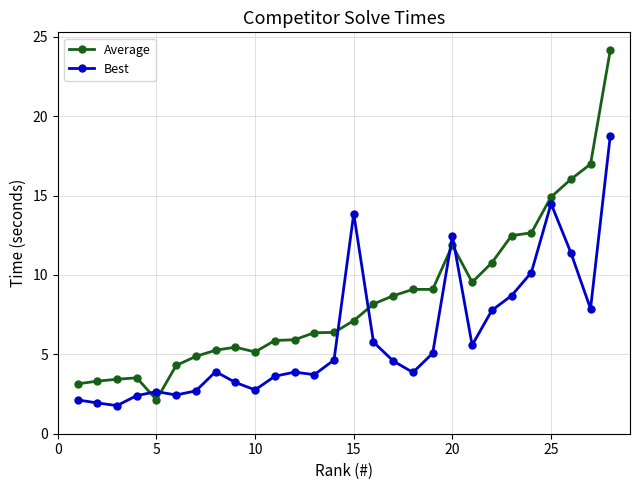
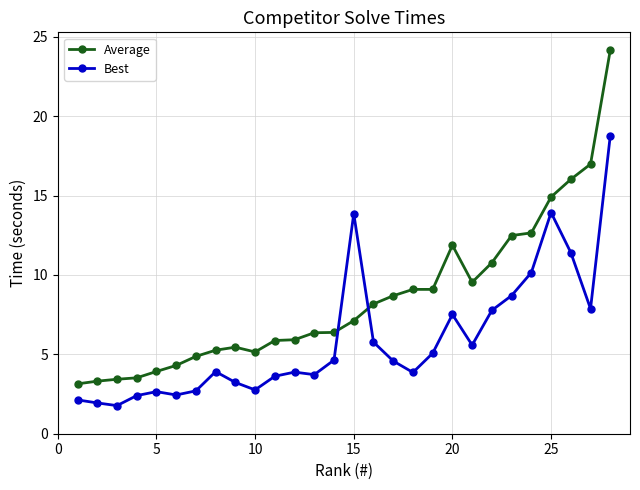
  {
    "Average": {
-     "5": 2.1,
+     "5": 3.9,
      "10": 5.2,
      "15": 7.1,
      "20": 11.9,
      "25": 14.9
    },
    "Best": {
      "5": 2.7,
      "10": 2.8,
      "15": 13.9,
-     "20": 12.5,
-     "25": 14.5
+     "20": 7.5,
+     "25": 13.9
    }
  }
